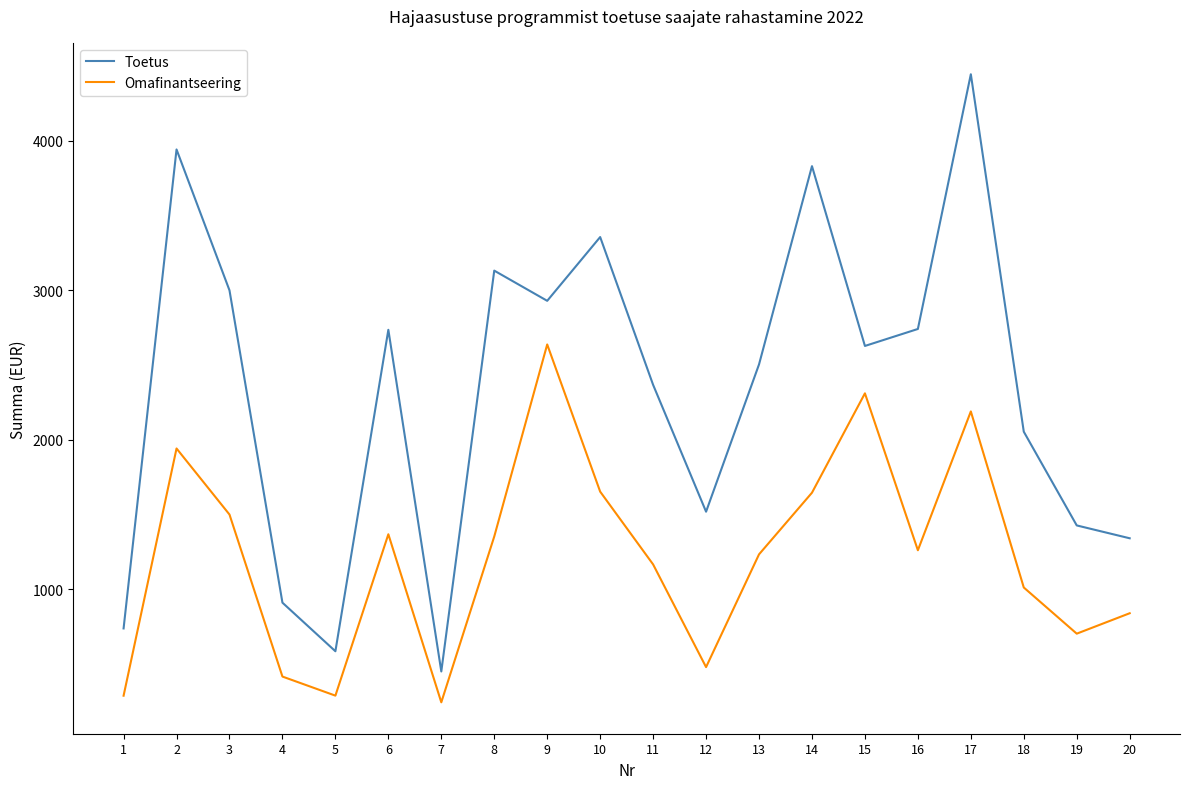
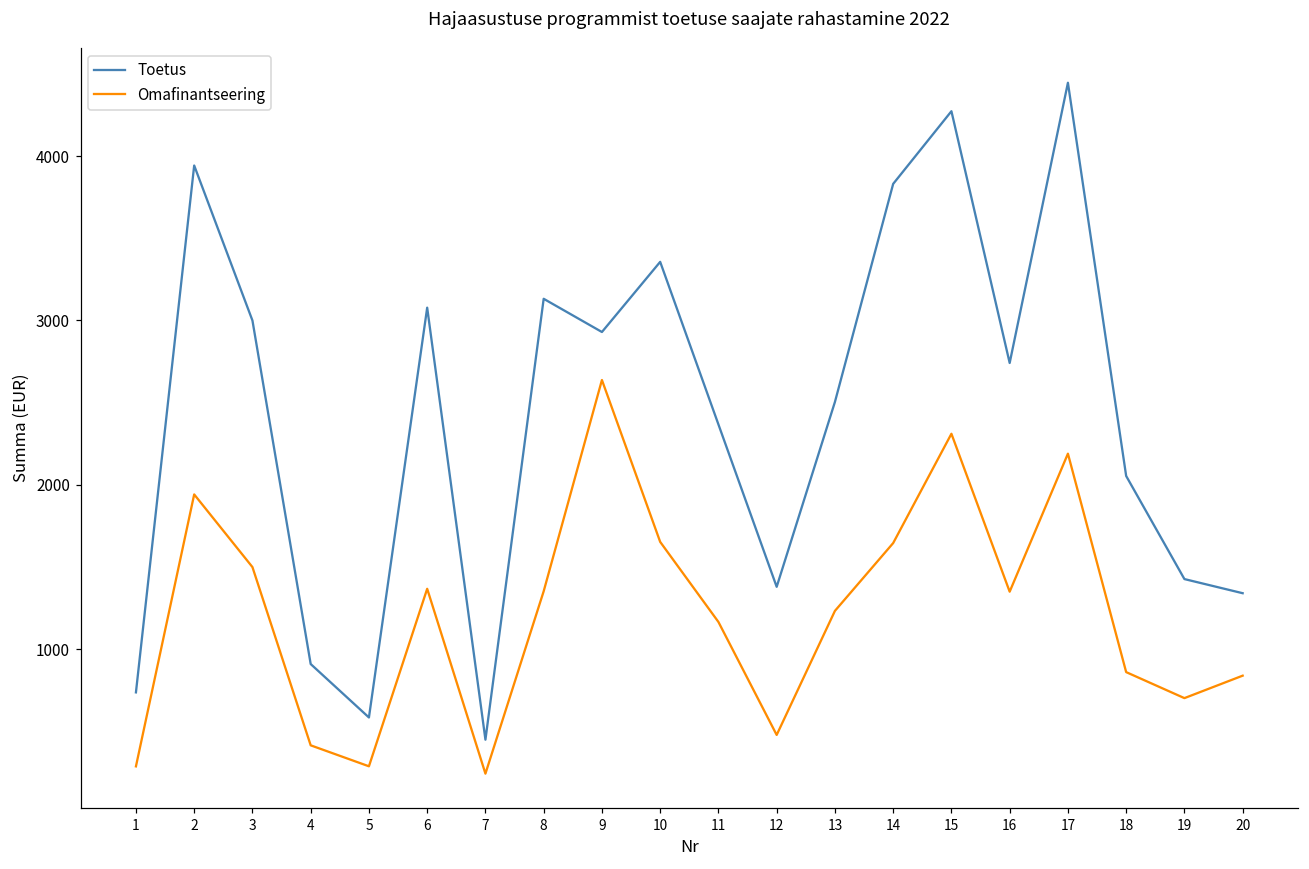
  {
    "Toetus": {
      "1": 740,
      "2": 3940,
      "3": 3000,
      "4": 910,
      "5": 590,
-     "6": 2740,
+     "6": 3080,
      "7": 450,
      "8": 3130,
      "9": 2930,
      "10": 3360,
      "11": 2370,
-     "12": 1520,
+     "12": 1380,
      "13": 2500,
      "14": 3830,
-     "15": 2630,
+     "15": 4270,
      "16": 2740,
      "17": 4450,
      "18": 2050,
      "19": 1430,
      "20": 1340
    },
    "Omafinantseering": {
      "1": 290,
      "2": 1940,
      "3": 1500,
      "4": 420,
      "5": 290,
      "6": 1370,
      "7": 240,
      "8": 1350,
      "9": 2640,
      "10": 1650,
      "11": 1170,
      "12": 480,
      "13": 1230,
      "14": 1650,
      "15": 2310,
-     "16": 1260,
+     "16": 1350,
      "17": 2190,
-     "18": 1010,
+     "18": 860,
      "19": 700,
      "20": 840
    }
  }
